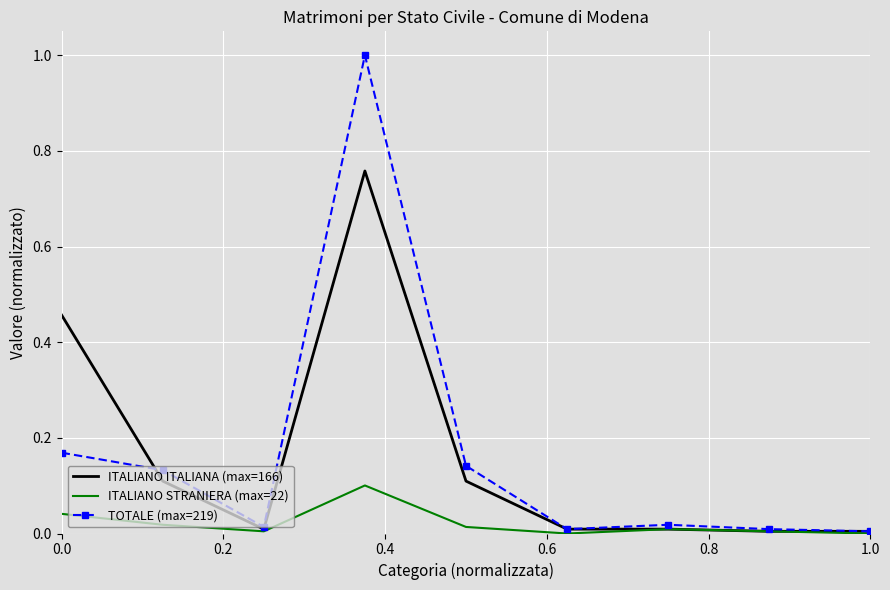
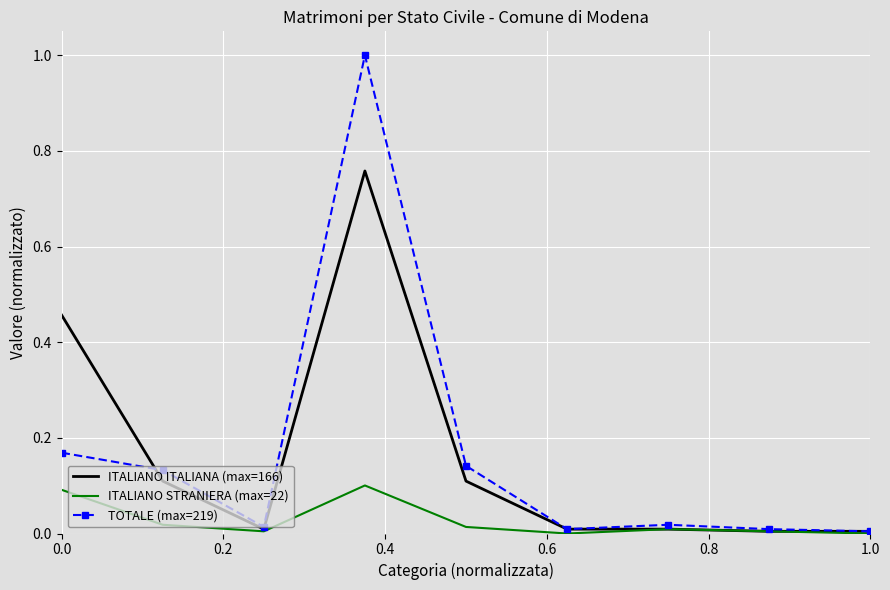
  {
    "ITALIANO ITALIANA (max=166)": {
      "0.0": 0.46
    },
    "ITALIANO STRANIERA (max=22)": {
-     "0.0": 0.04
+     "0.0": 0.09
    },
    "TOTALE (max=219)": {
      "0.0": 0.17
    }
  }
